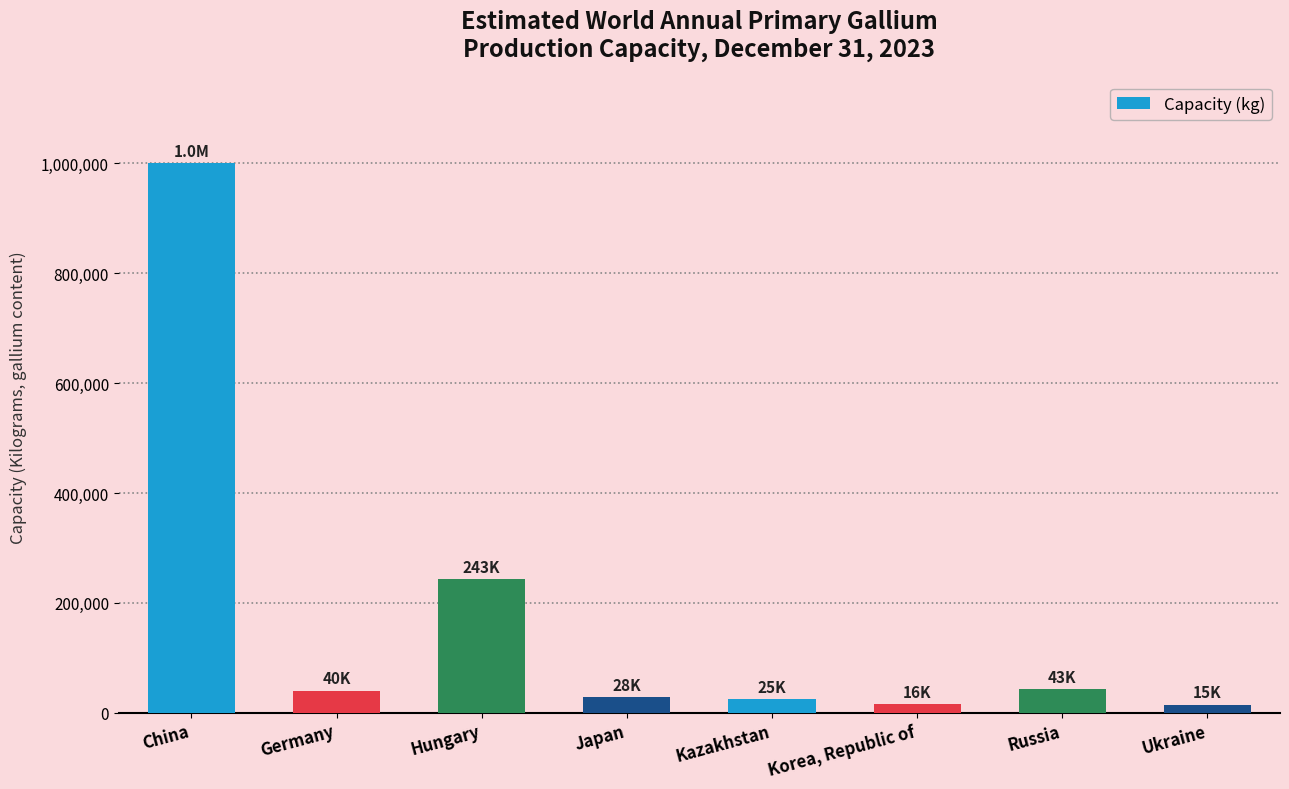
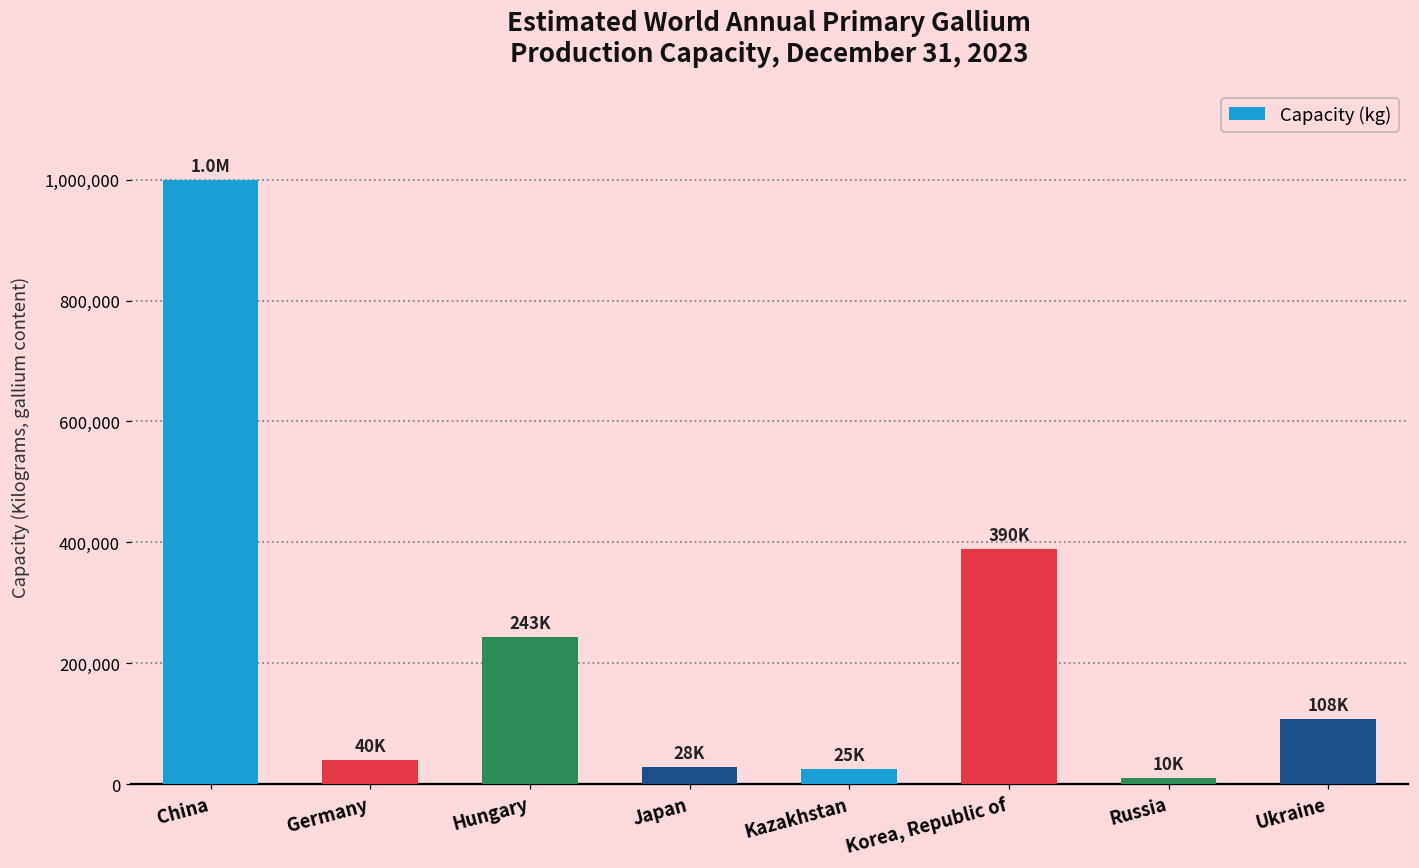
  {
    "China": "1.0M",
    "Germany": "40K",
    "Hungary": "243K",
    "Japan": "28K",
    "Kazakhstan": "25K",
-   "Korea, Republic of": "16K",
-   "Russia": "43K",
-   "Ukraine": "15K"
+   "Korea, Republic of": "390K",
+   "Russia": "10K",
+   "Ukraine": "108K"
  }
